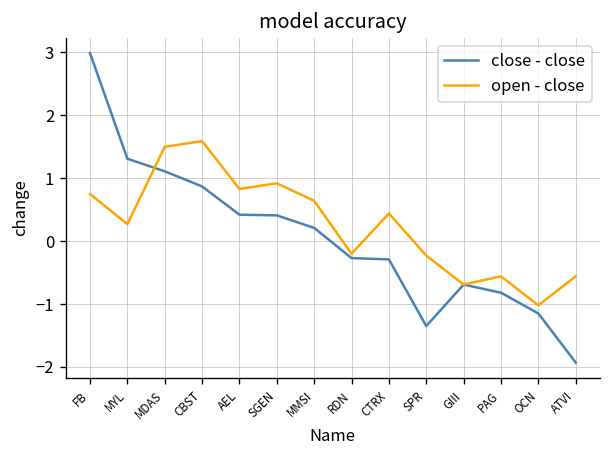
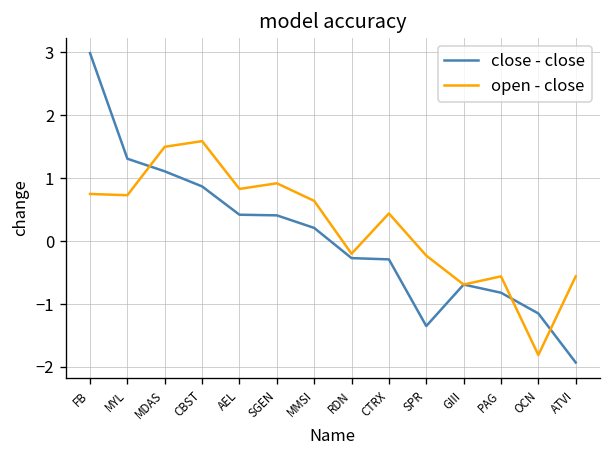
  {
    "close - close": {
      "FB": 3.0,
      "MYL": 1.3,
      "MDAS": 1.1,
      "CBST": 0.9,
      "AEL": 0.4,
      "SGEN": 0.4,
      "MMSI": 0.2,
      "RDN": -0.3,
      "CTRX": -0.3,
      "SPR": -1.4,
      "PAG": -0.8,
      "OCN": -1.2,
      "ATVI": -1.9
    },
    "open - close": {
      "FB": 0.8,
-     "MYL": 0.3,
+     "MYL": 0.7,
      "MDAS": 1.5,
      "CBST": 1.6,
      "AEL": 0.8,
      "SGEN": 0.9,
      "MMSI": 0.6,
      "RDN": -0.2,
      "CTRX": 0.4,
      "SPR": -0.2,
      "PAG": -0.6,
-     "OCN": -1.0,
+     "OCN": -1.8,
      "ATVI": -0.6
    }
  }
